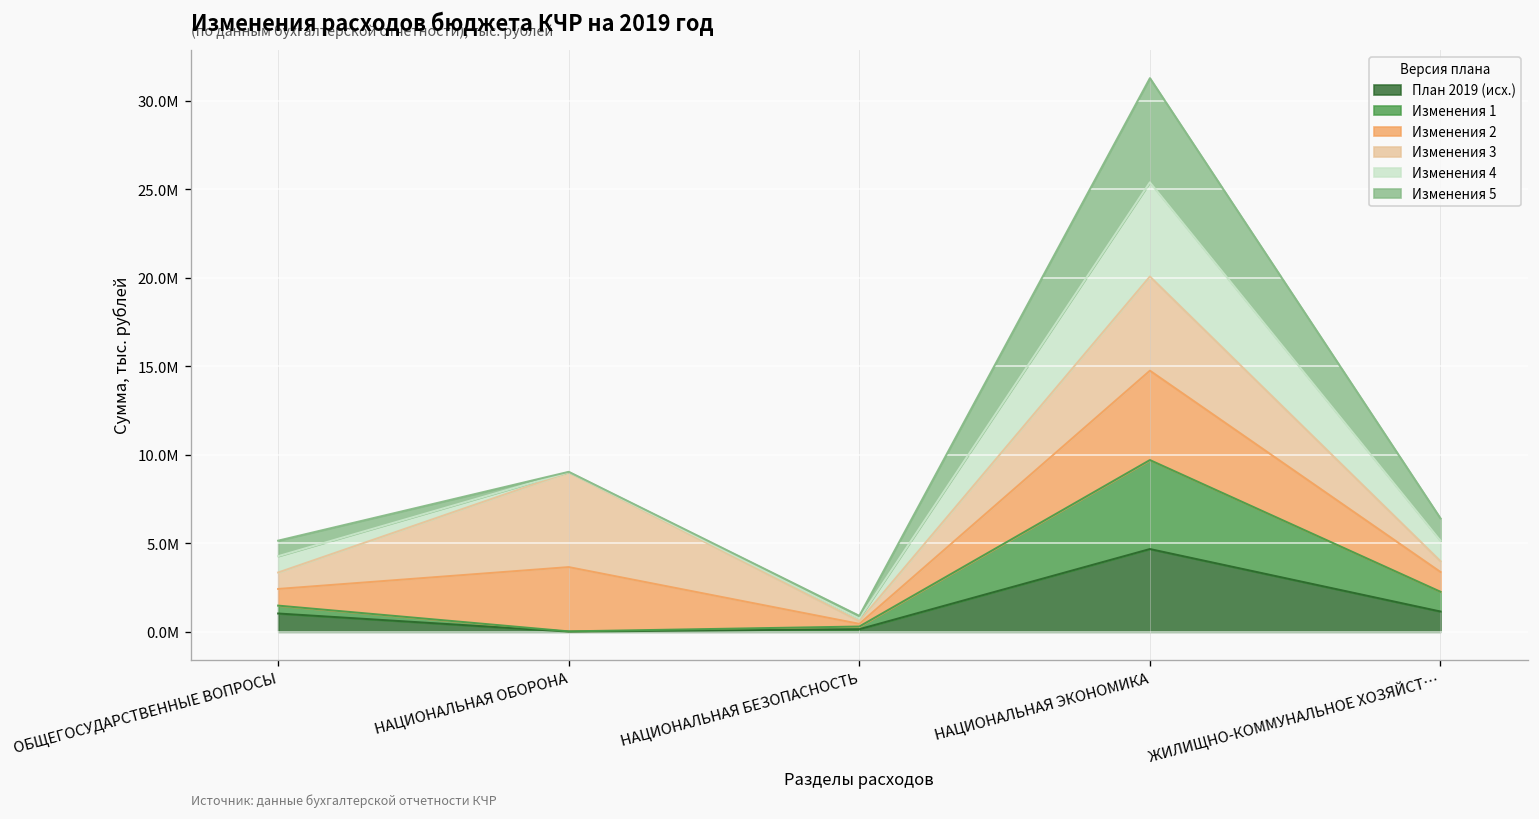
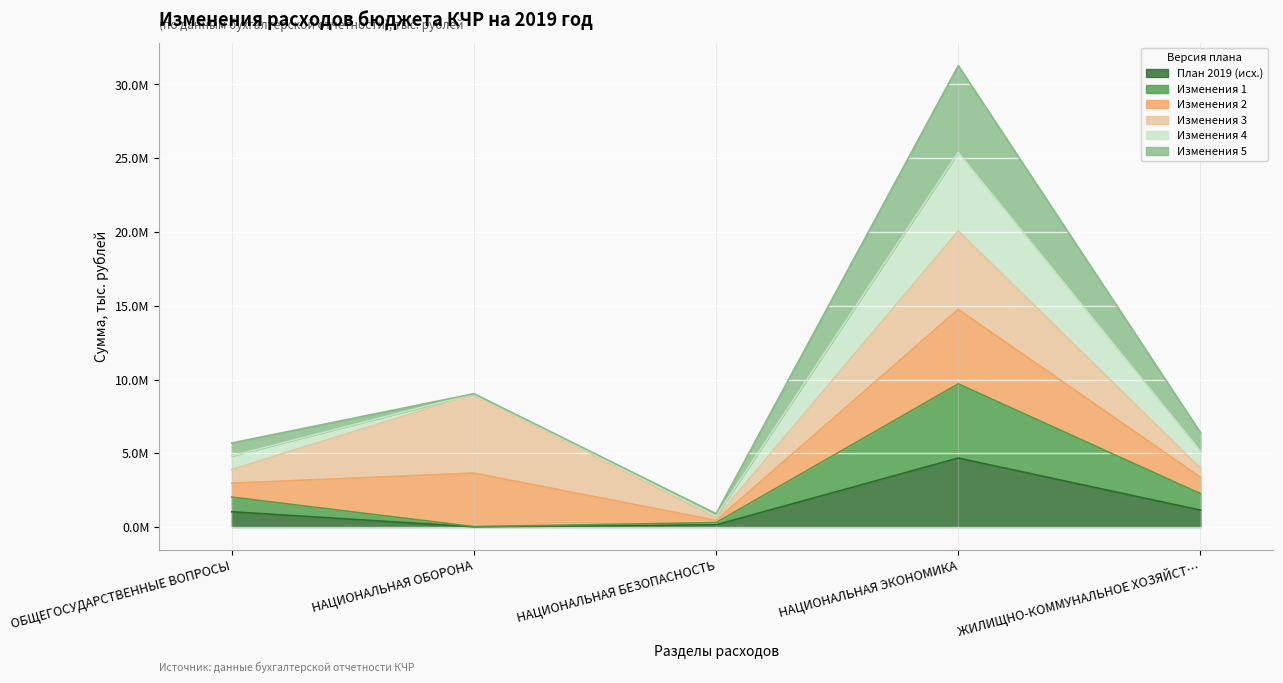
  {
    "План 2019 (исх.)": {
      "ОБЩЕГОСУДАРСТВЕННЫЕ ВОПРОСЫ": 1000000,
      "НАЦИОНАЛЬНАЯ ЭКОНОМИКА": 4700000,
      "ЖИЛИЩНО-КОММУНАЛЬНОЕ ХОЗЯЙСТ…": 1100000
    },
    "Изменения 1": {
-     "ОБЩЕГОСУДАРСТВЕННЫЕ ВОПРОСЫ": 400000,
+     "ОБЩЕГОСУДАРСТВЕННЫЕ ВОПРОСЫ": 1000000,
      "НАЦИОНАЛЬНАЯ ЭКОНОМИКА": 5000000,
      "ЖИЛИЩНО-КОММУНАЛЬНОЕ ХОЗЯЙСТ…": 1100000
    },
    "Изменения 2": {
      "ОБЩЕГОСУДАРСТВЕННЫЕ ВОПРОСЫ": 900000,
      "НАЦИОНАЛЬНАЯ ОБОРОНА": 3600000,
      "НАЦИОНАЛЬНАЯ ЭКОНОМИКА": 5000000,
      "ЖИЛИЩНО-КОММУНАЛЬНОЕ ХОЗЯЙСТ…": 1100000
    },
    "Изменения 3": {
      "ОБЩЕГОСУДАРСТВЕННЫЕ ВОПРОСЫ": 900000,
      "НАЦИОНАЛЬНАЯ ЭКОНОМИКА": 5300000,
      "ЖИЛИЩНО-КОММУНАЛЬНОЕ ХОЗЯЙСТ…": 600000
    },
    "Изменения 4": {
      "ОБЩЕГОСУДАРСТВЕННЫЕ ВОПРОСЫ": 900000,
      "НАЦИОНАЛЬНАЯ ЭКОНОМИКА": 5300000,
      "ЖИЛИЩНО-КОММУНАЛЬНОЕ ХОЗЯЙСТ…": 1200000
    },
    "Изменения 5": {
      "ОБЩЕГОСУДАРСТВЕННЫЕ ВОПРОСЫ": 900000,
      "НАЦИОНАЛЬНАЯ ЭКОНОМИКА": 5900000,
      "ЖИЛИЩНО-КОММУНАЛЬНОЕ ХОЗЯЙСТ…": 1300000
    }
  }
